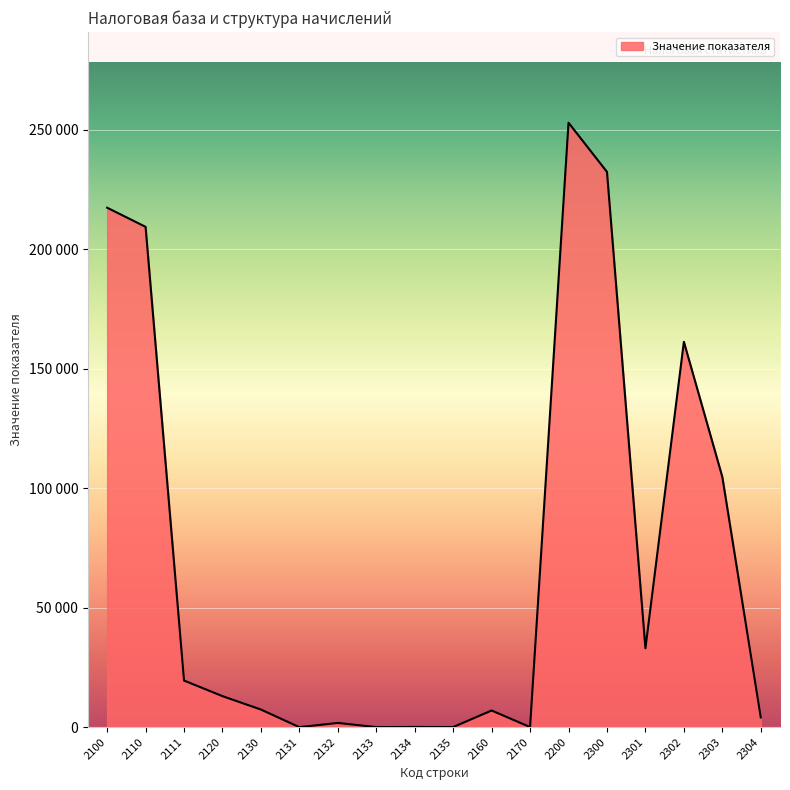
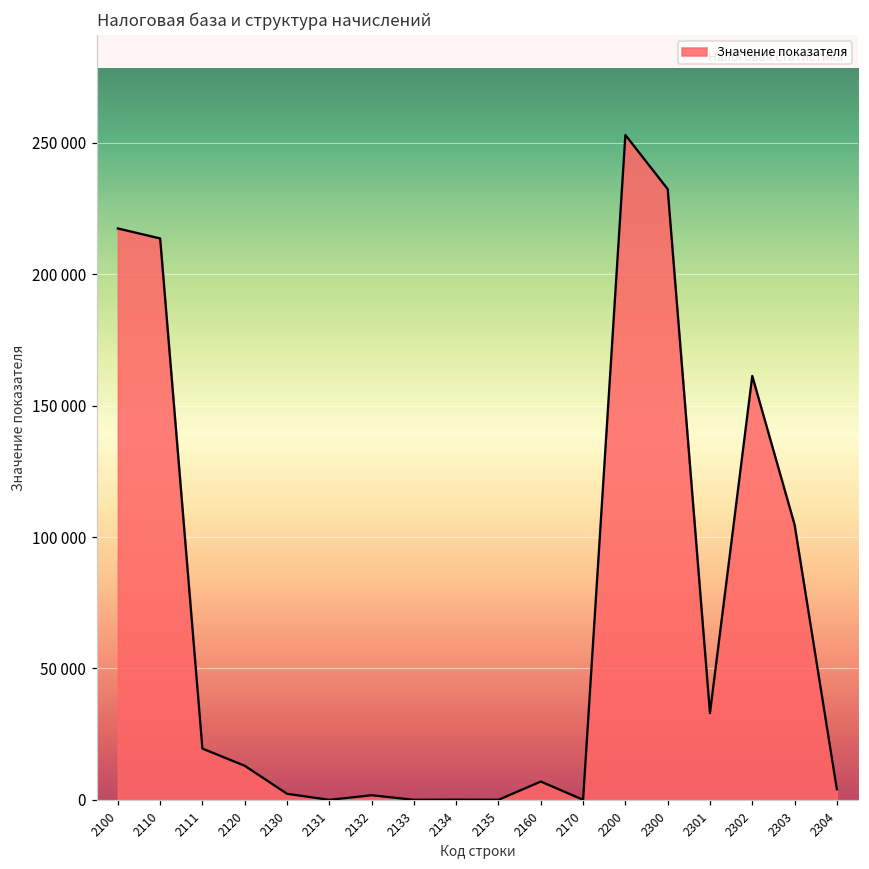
  {
    "2100": 217000,
-   "2110": 209000,
+   "2110": 214000,
    "2111": 20000,
    "2120": 13000,
-   "2130": 7000,
+   "2130": 2000,
    "2131": 0,
    "2132": 2000,
    "2133": 0,
    "2134": 0,
    "2135": 0,
    "2160": 7000,
    "2170": 0,
    "2200": 253000,
    "2300": 232000,
    "2301": 33000,
    "2302": 161000,
    "2303": 105000,
    "2304": 4000
  }
